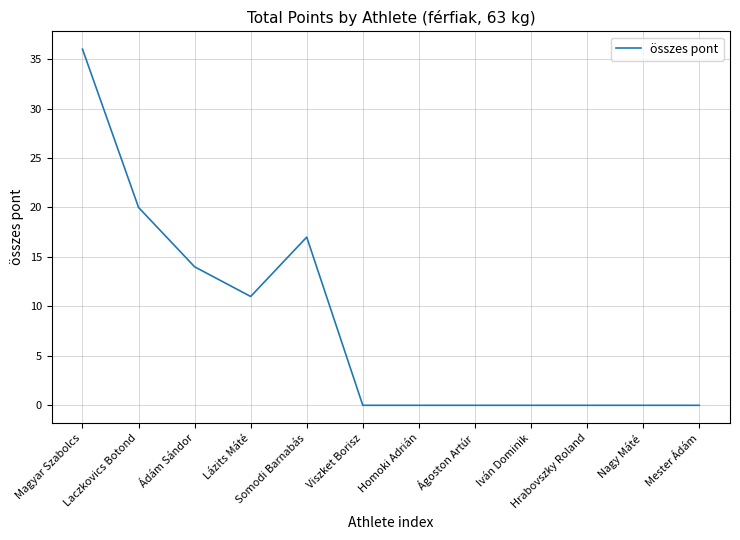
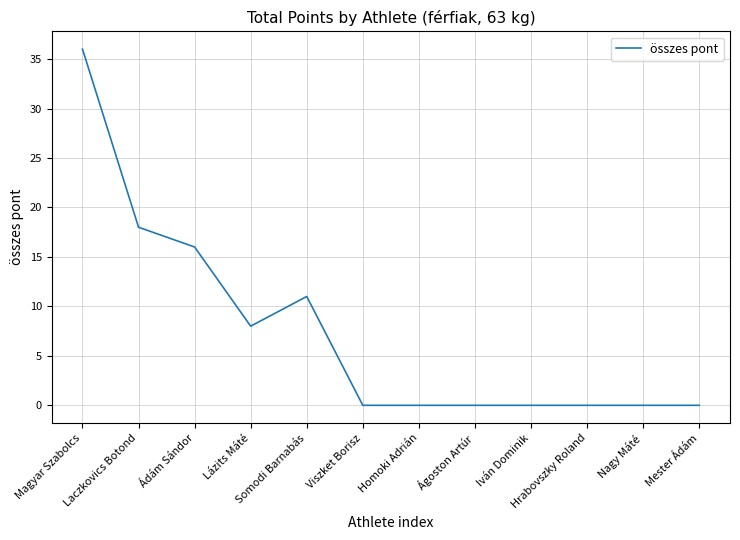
  {
    "Magyar Szabolcs": 36,
-   "Laczkovics Botond": 20,
-   "Ádám Sándor": 14,
-   "Lázits Máté": 11,
-   "Somodi Barnabás": 17,
+   "Laczkovics Botond": 18,
+   "Ádám Sándor": 16,
+   "Lázits Máté": 8,
+   "Somodi Barnabás": 11,
    "Viszket Borisz": 0,
    "Homoki Adrián": 0,
    "Ágoston Artúr": 0,
    "Iván Dominik": 0,
    "Hrabovszky Roland": 0,
    "Nagy Máté": 0,
    "Mester Ádám": 0
  }
